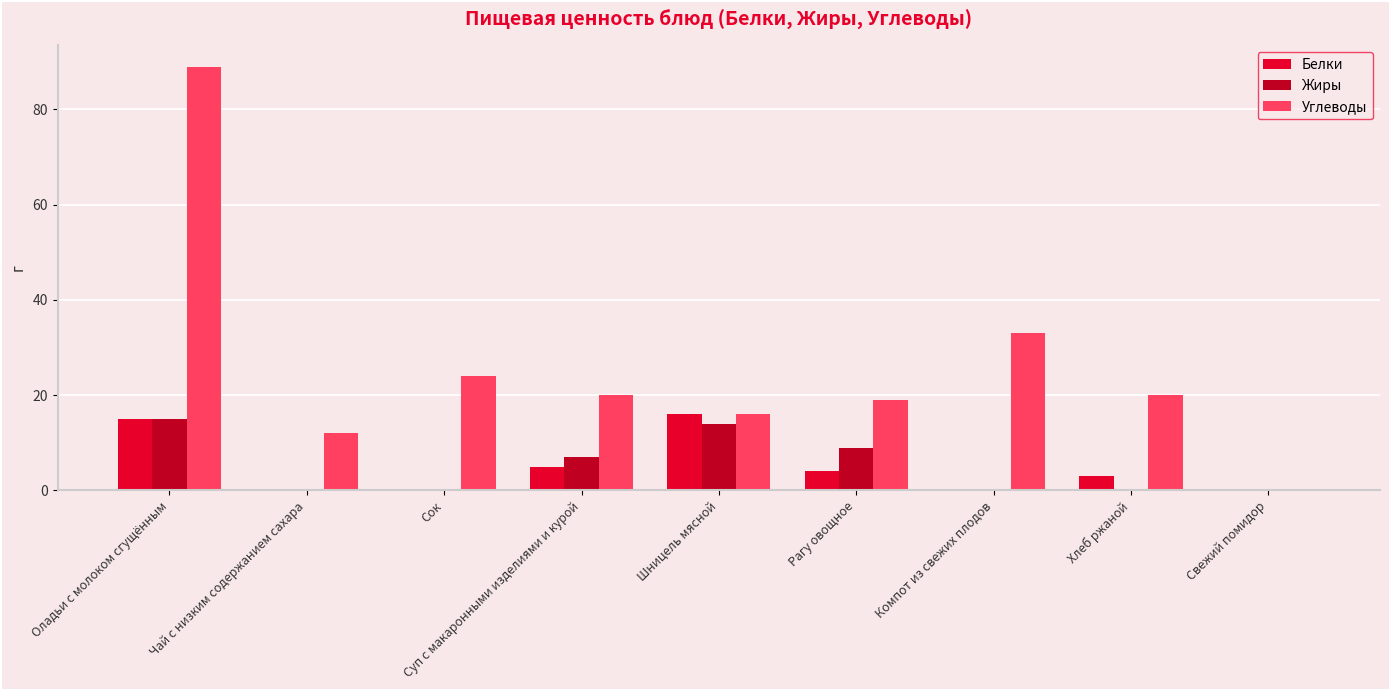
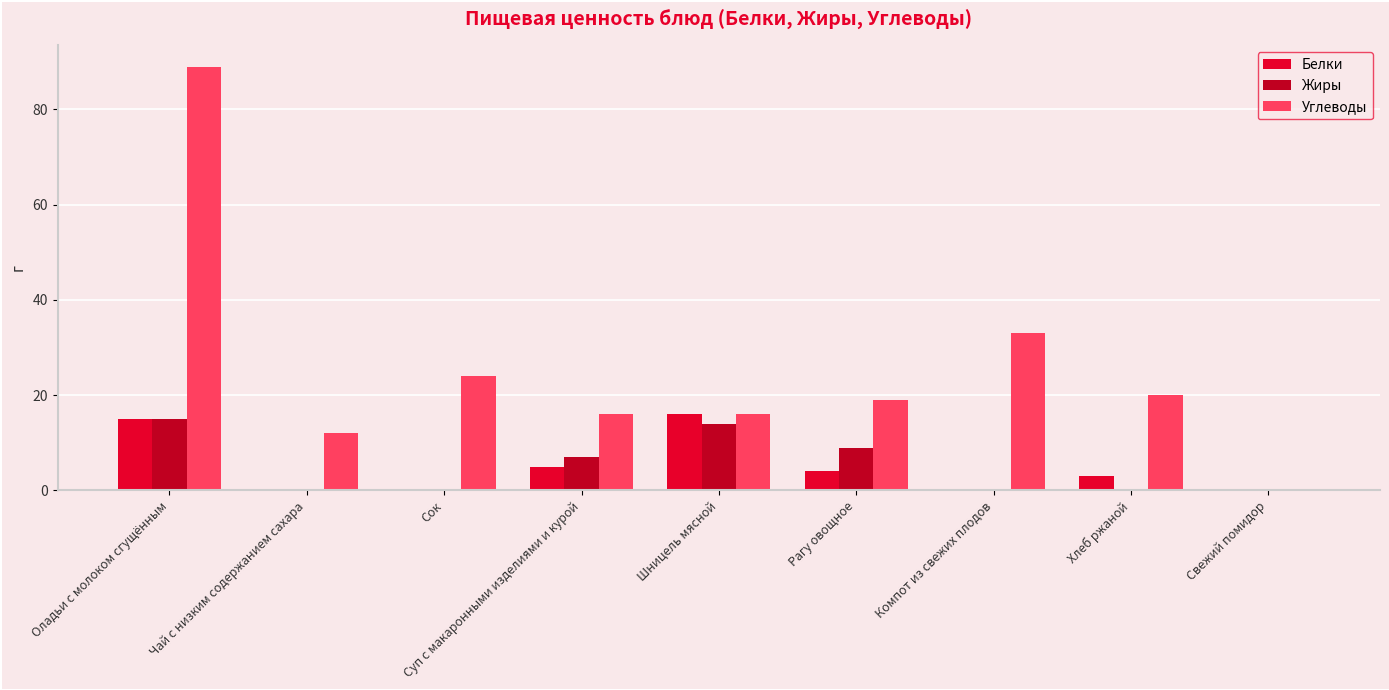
  {
    "Углеводы": {
      "Оладьи с молоком сгущённым": 89,
      "Чай с низким содержанием сахара": 12,
      "Сок": 24,
-     "Суп с макаронными изделиями и курой": 20,
+     "Суп с макаронными изделиями и курой": 16,
      "Шницель мясной": 16,
      "Рагу овощное": 19,
      "Компот из свежих плодов": 33,
      "Хлеб ржаной": 20,
      "Свежий помидор": 0
    }
  }
